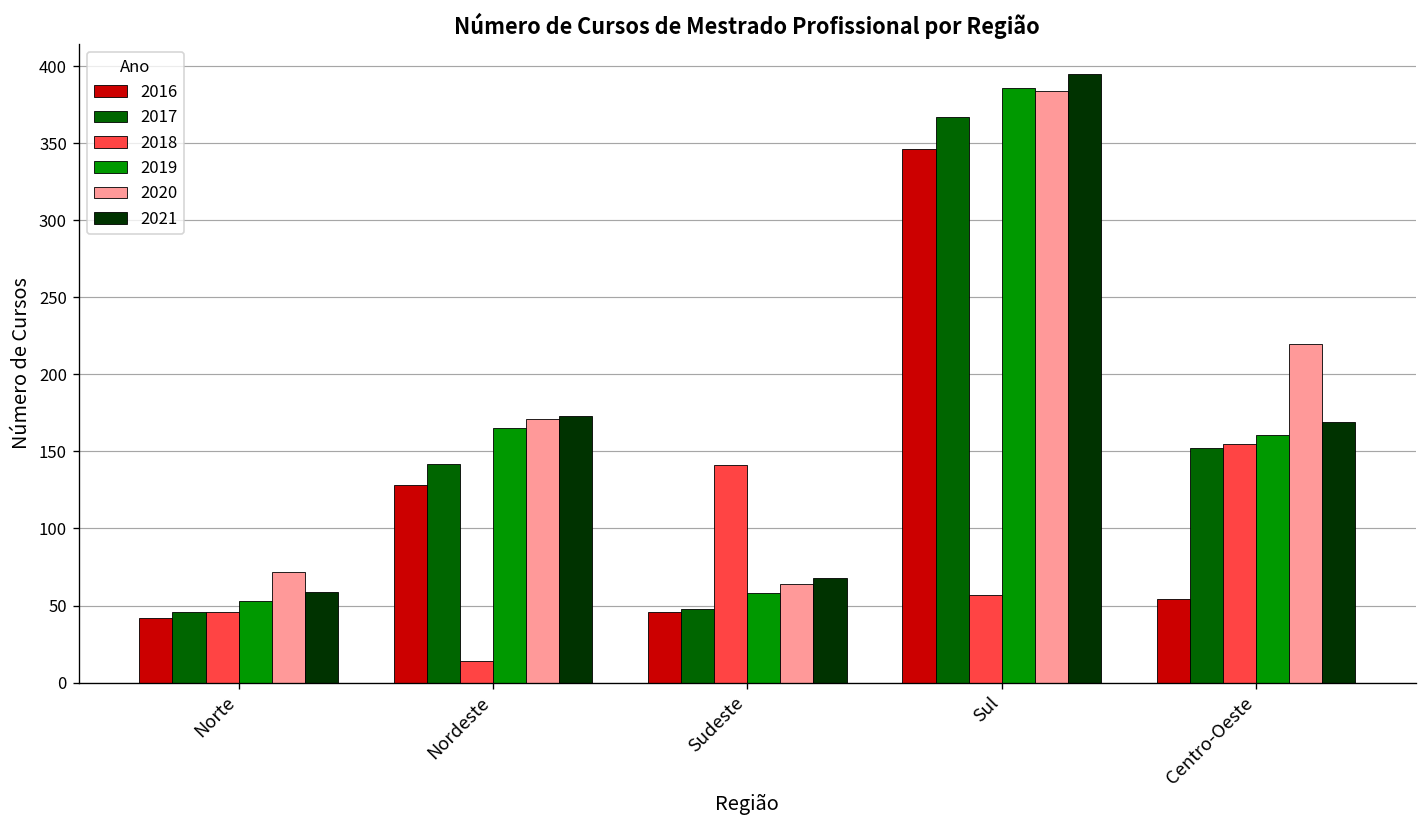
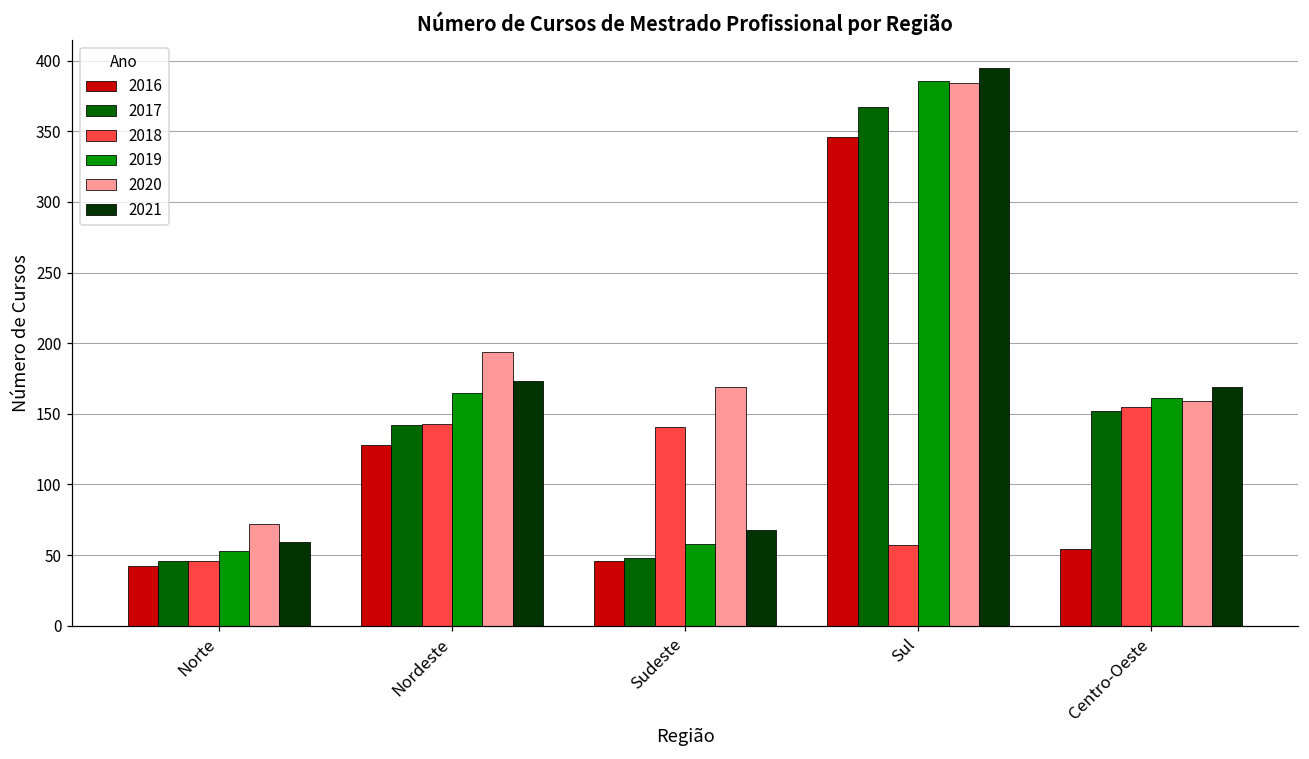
  {
    "2016": {
      "Norte": 42,
      "Nordeste": 128,
      "Sudeste": 46,
      "Sul": 346,
      "Centro-Oeste": 54
    },
    "2018": {
      "Norte": 46,
-     "Nordeste": 14,
+     "Nordeste": 143,
      "Sudeste": 141,
      "Sul": 57,
      "Centro-Oeste": 155
    },
    "2020": {
      "Norte": 72,
-     "Nordeste": 171,
-     "Sudeste": 64,
+     "Nordeste": 194,
+     "Sudeste": 169,
      "Sul": 384,
-     "Centro-Oeste": 220
+     "Centro-Oeste": 159
    }
  }
